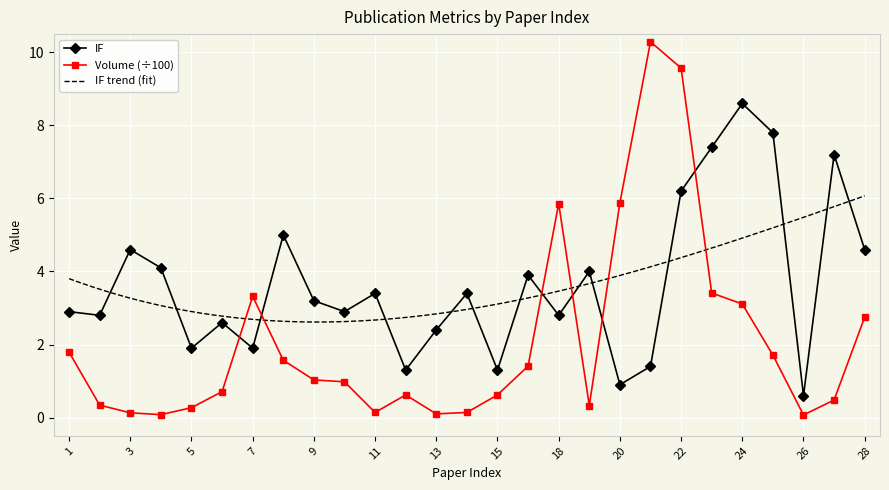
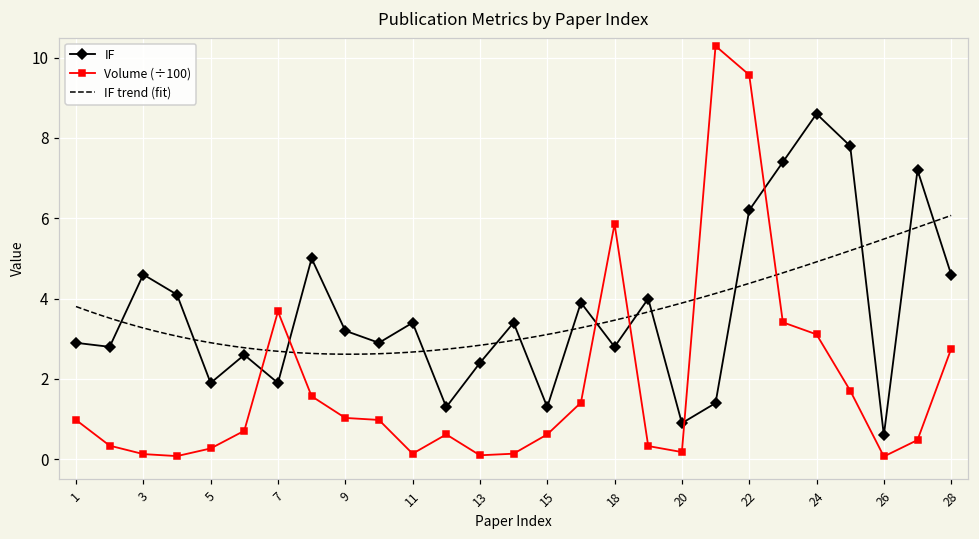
  {
    "Volume (÷100)": {
-     "1": 1.8,
+     "1": 1.0,
      "3": 0.1,
      "5": 0.3,
-     "7": 3.3,
+     "7": 3.7,
      "9": 1.0,
      "11": 0.1,
      "13": 0.1,
      "15": 0.6,
      "18": 5.9,
-     "20": 5.9,
+     "20": 0.2,
      "22": 9.6,
      "24": 3.1,
      "26": 0.1,
      "28": 2.8
    }
  }
